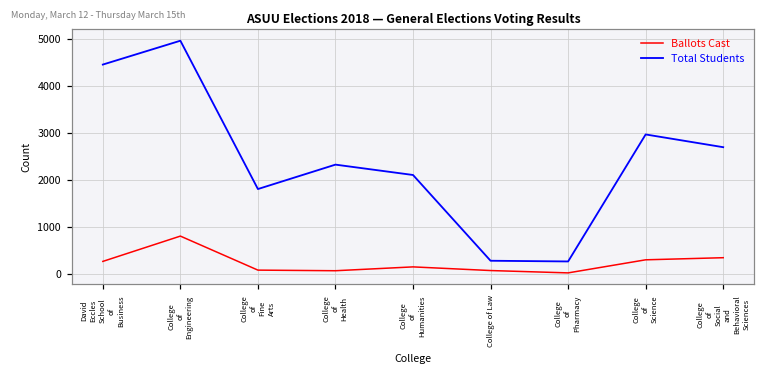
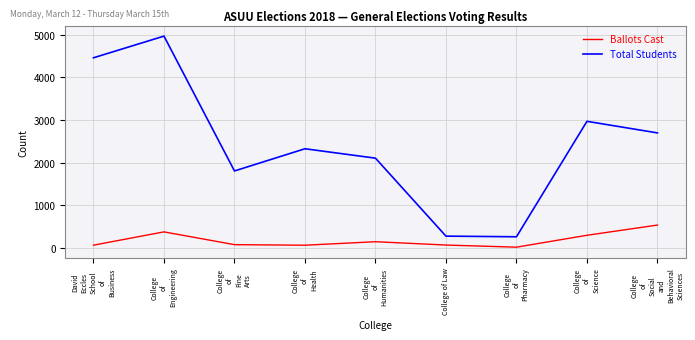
  {
    "Ballots Cast": {
-     "David Eccles School of Business": 300,
-     "College of Engineering": 800,
+     "David Eccles School of Business": 100,
+     "College of Engineering": 400,
      "College of Fine Arts": 100,
      "College of Health": 100,
      "College of Humanities": 100,
      "College of Law": 100,
      "College of Pharmacy": 0,
      "College of Science": 300,
-     "College of Social and Behavioral Sciences": 300
+     "College of Social and Behavioral Sciences": 500
    },
    "Total Students": {
      "David Eccles School of Business": 4500,
      "College of Engineering": 5000,
      "College of Fine Arts": 1800,
      "College of Health": 2300,
      "College of Humanities": 2100,
      "College of Law": 300,
      "College of Pharmacy": 300,
      "College of Science": 3000,
      "College of Social and Behavioral Sciences": 2700
    }
  }
